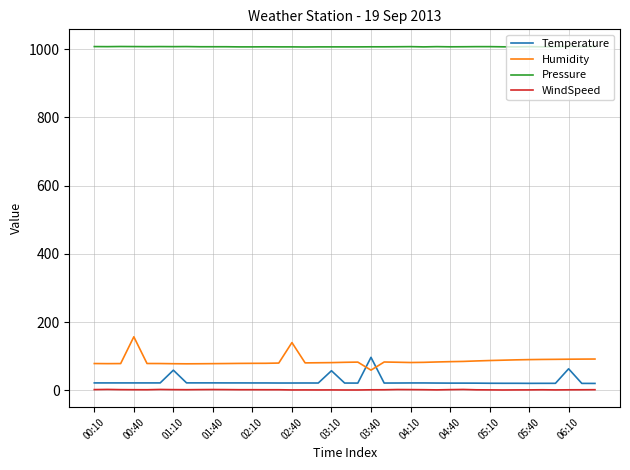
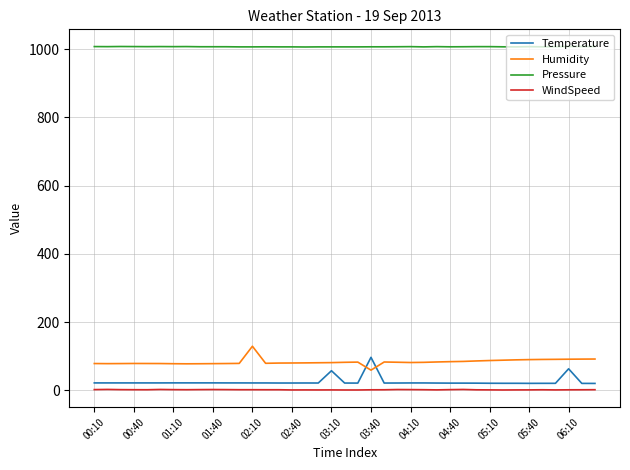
  {
    "Temperature": {
      "00:10": 20,
      "00:40": 20,
-     "01:10": 60,
+     "01:10": 20,
      "01:40": 20,
      "02:10": 20,
      "02:40": 20,
      "03:10": 60,
      "03:40": 100,
      "04:10": 20,
      "04:40": 20,
      "05:10": 20,
      "05:40": 20,
      "06:10": 60
    },
    "Humidity": {
      "00:10": 80,
-     "00:40": 160,
+     "00:40": 80,
      "01:10": 80,
      "01:40": 80,
-     "02:10": 80,
-     "02:40": 140,
+     "02:10": 130,
+     "02:40": 80,
      "03:10": 80,
      "03:40": 60,
      "04:10": 80,
      "04:40": 80,
      "05:10": 90,
      "05:40": 90,
      "06:10": 90
    },
    "Pressure": {
      "00:10": 1010,
      "00:40": 1010,
      "01:10": 1010,
      "01:40": 1010,
      "02:10": 1010,
      "02:40": 1010,
      "03:10": 1010,
      "03:40": 1010,
      "04:10": 1010,
      "04:40": 1010,
      "05:10": 1010
    },
    "WindSpeed": {
      "00:10": 0,
      "00:40": 0,
      "01:10": 0,
      "01:40": 0,
      "02:10": 0,
      "02:40": 0,
      "03:10": 0,
      "03:40": 0,
      "04:10": 0,
      "04:40": 0,
      "05:10": 0,
      "05:40": 0,
      "06:10": 0
    }
  }
